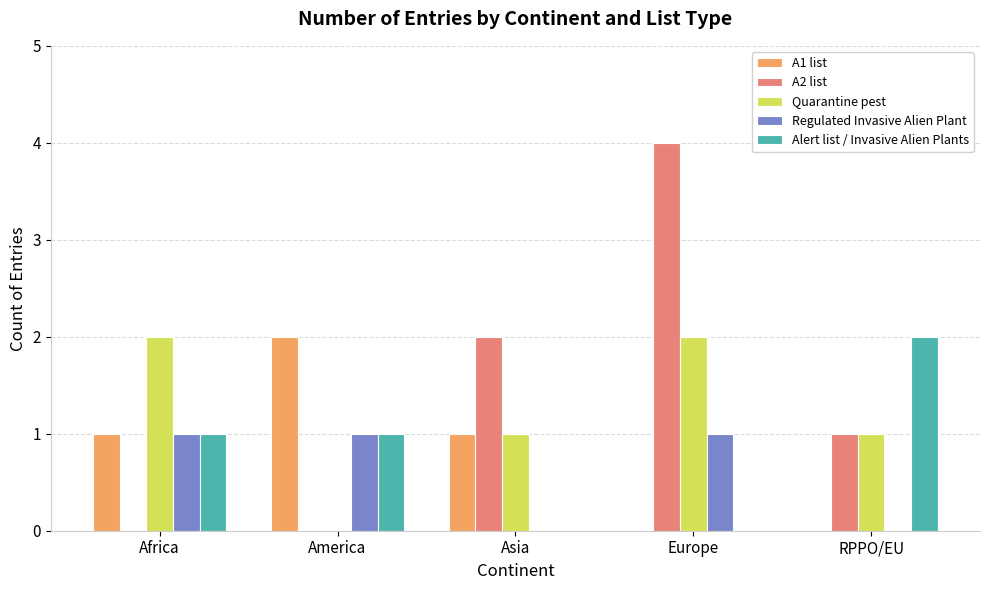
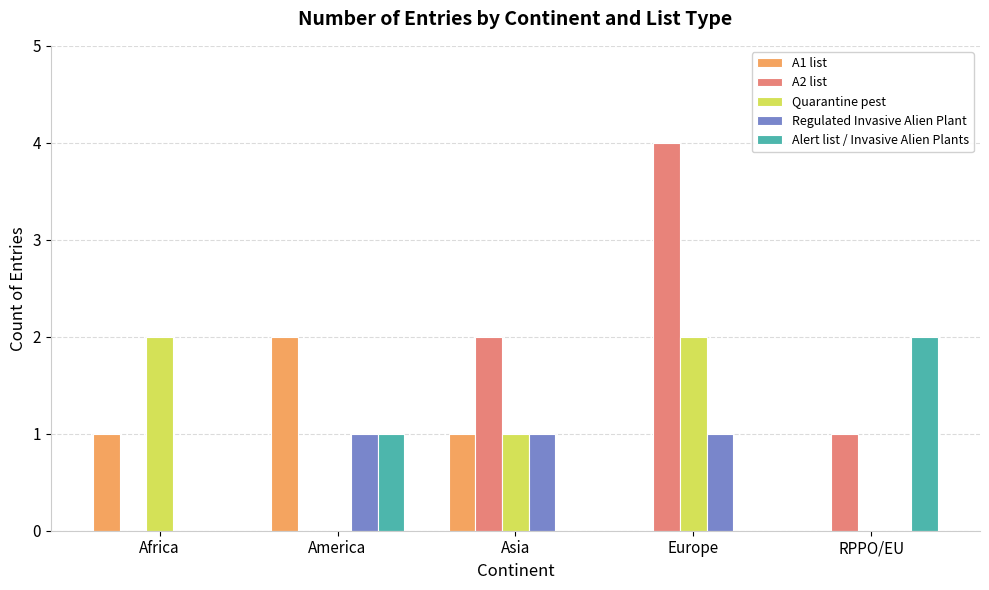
  {
    "Quarantine pest": {
      "Africa": 2,
      "America": 0,
      "Asia": 1,
      "Europe": 2,
-     "RPPO/EU": 1
+     "RPPO/EU": 0
    },
    "Regulated Invasive Alien Plant": {
-     "Africa": 1,
+     "Africa": 0,
      "America": 1,
-     "Asia": 0,
+     "Asia": 1,
      "Europe": 1,
      "RPPO/EU": 0
    },
    "Alert list / Invasive Alien Plants": {
-     "Africa": 1,
+     "Africa": 0,
      "America": 1,
      "Asia": 0,
      "Europe": 0,
      "RPPO/EU": 2
    }
  }
